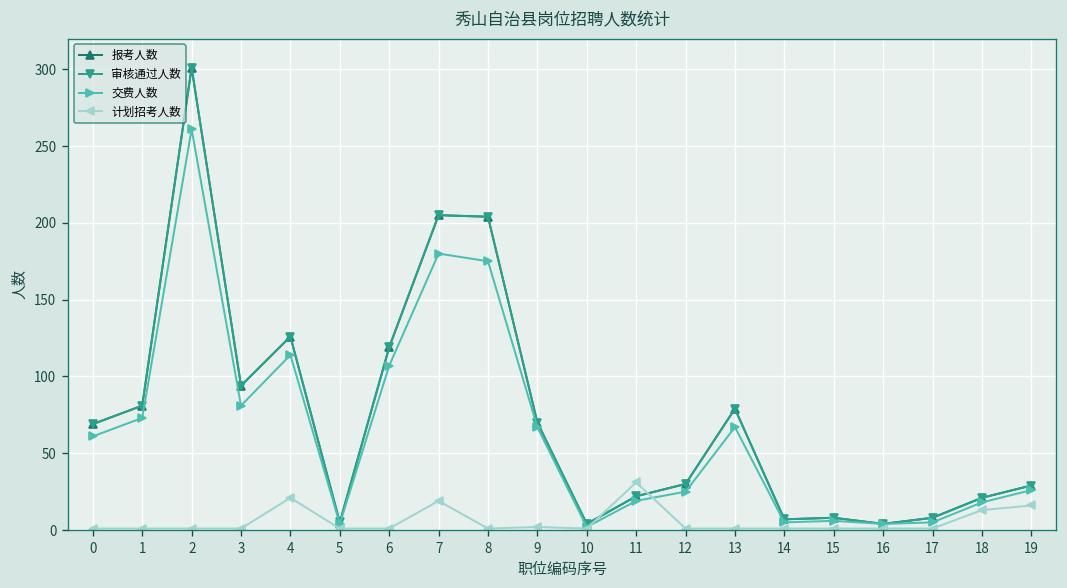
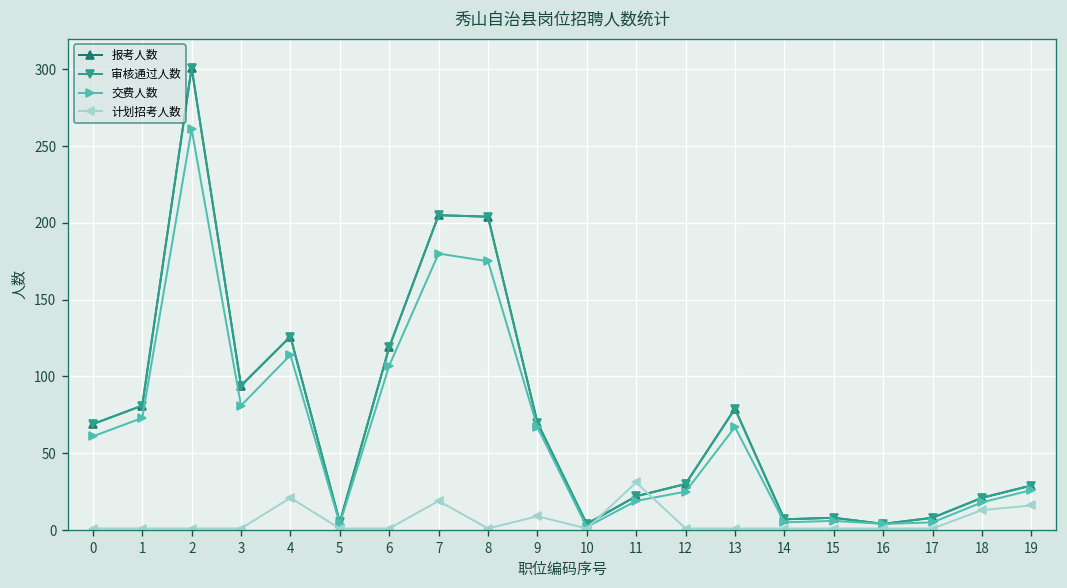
  {
    "计划招考人数": {
      "0": 1,
      "1": 1,
      "2": 1,
      "3": 1,
      "4": 21,
      "5": 1,
      "6": 1,
      "7": 19,
      "8": 1,
-     "9": 2,
+     "9": 9,
      "11": 31,
      "12": 1,
      "13": 1,
      "14": 1,
      "15": 1,
      "16": 1,
      "17": 1,
      "18": 13,
      "19": 16
    }
  }
